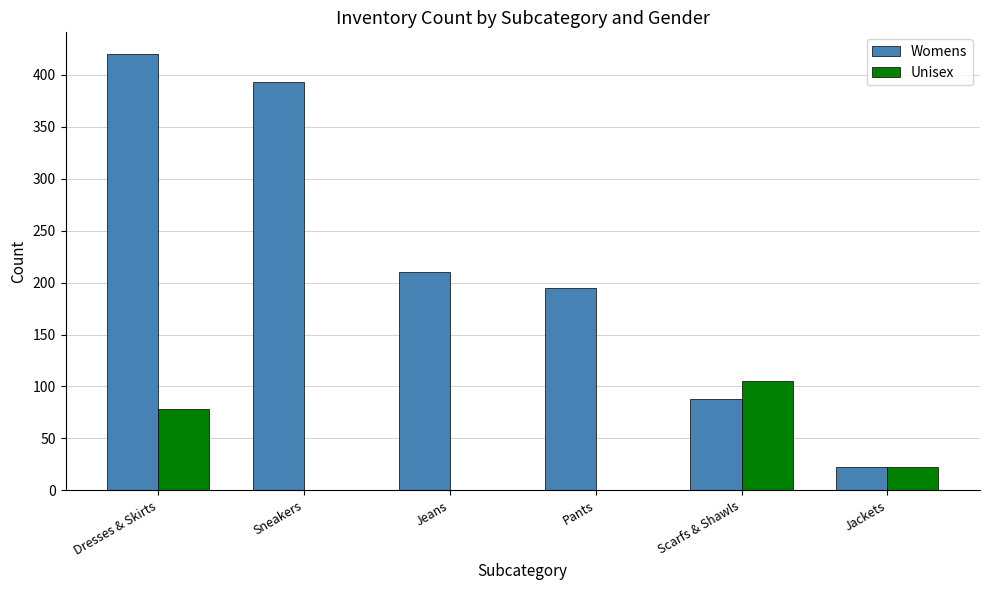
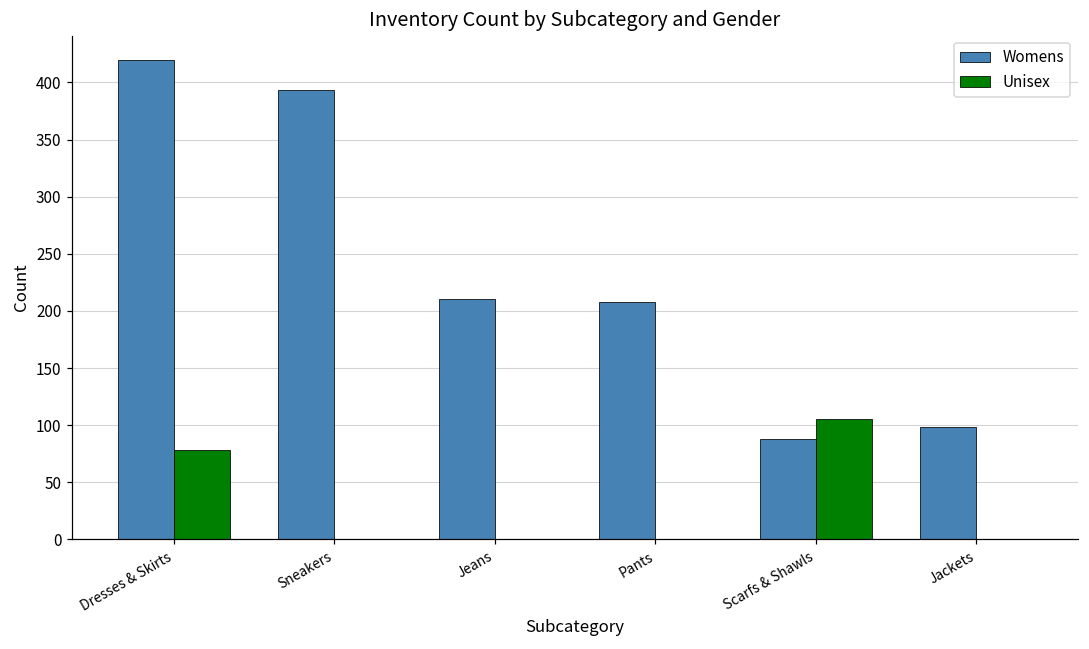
  {
    "Womens": {
      "Dresses & Skirts": 420,
      "Sneakers": 393,
      "Jeans": 210,
-     "Pants": 195,
+     "Pants": 208,
      "Scarfs & Shawls": 88,
-     "Jackets": 22
+     "Jackets": 98
    },
    "Unisex": {
      "Dresses & Skirts": 78,
      "Sneakers": 0,
      "Jeans": 0,
      "Pants": 0,
      "Scarfs & Shawls": 105,
-     "Jackets": 22
+     "Jackets": 0
    }
  }
